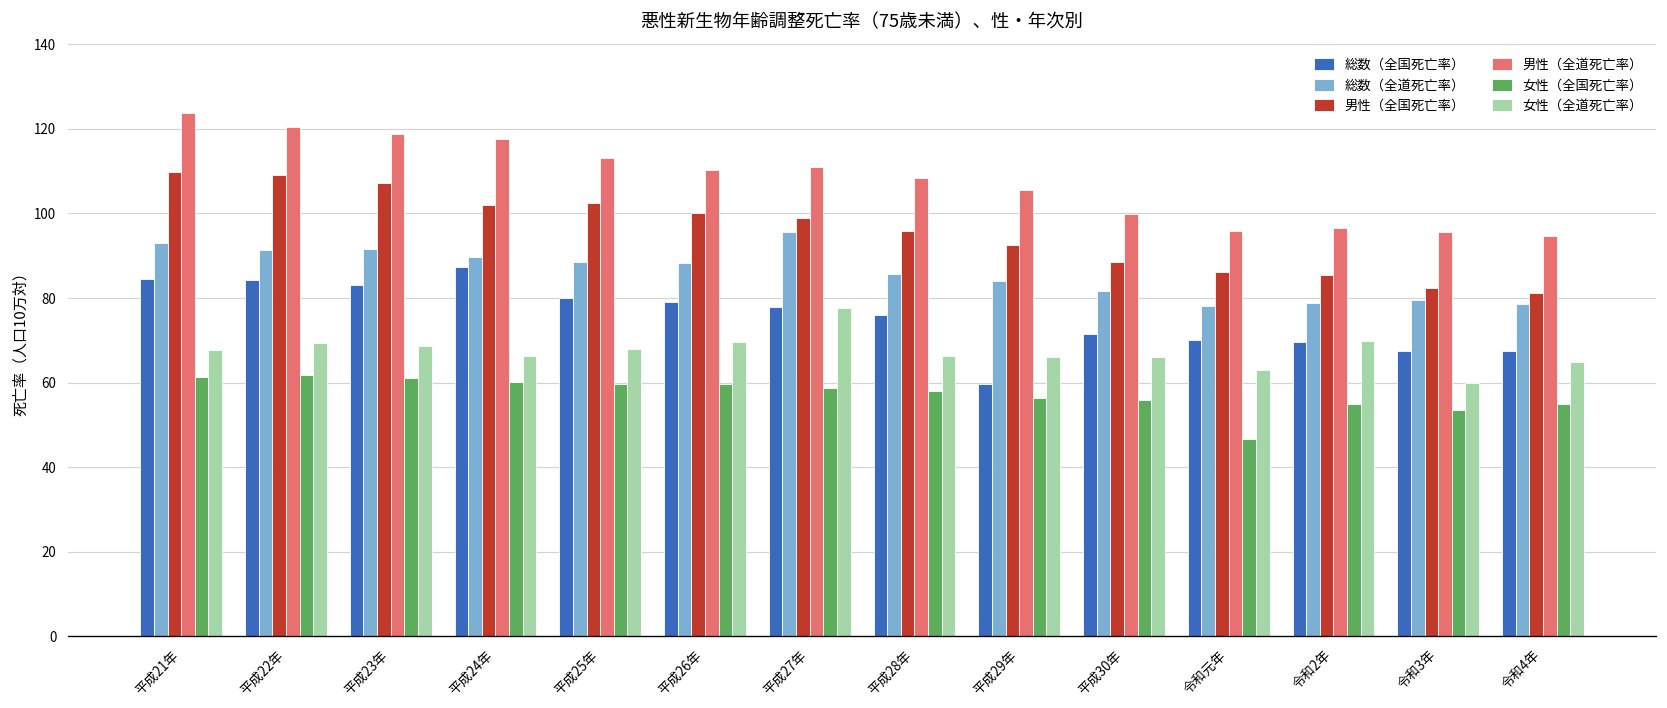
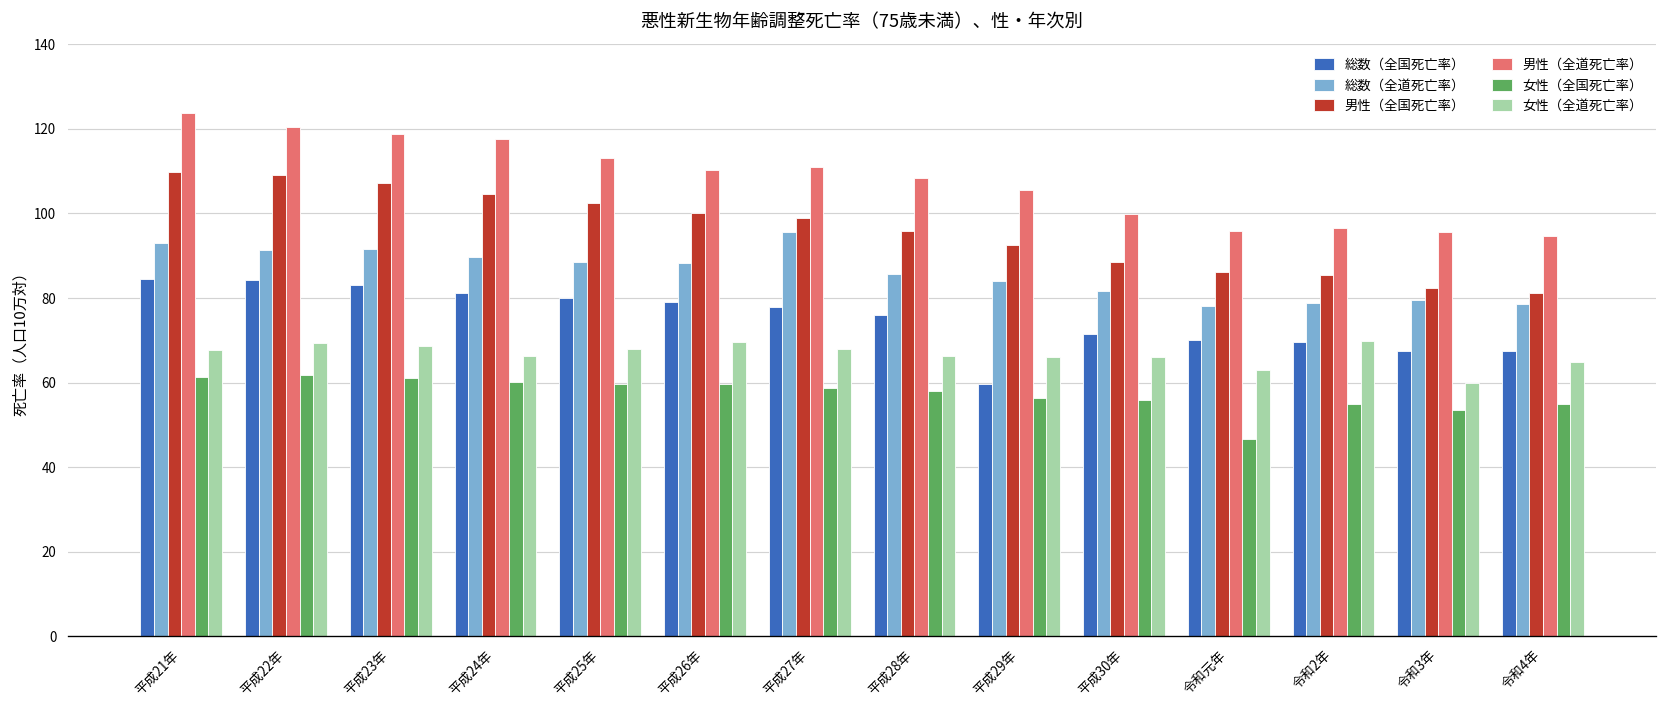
  {
    "総数（全国死亡率）": {
      "平成21年": 84,
      "平成22年": 84,
      "平成23年": 83,
-     "平成24年": 87,
+     "平成24年": 81,
      "平成25年": 80,
      "平成26年": 79,
      "平成27年": 78,
      "平成28年": 76,
      "平成29年": 60,
      "平成30年": 72,
      "令和元年": 70,
      "令和2年": 70,
      "令和3年": 67,
      "令和4年": 67
    },
    "総数（全道死亡率）": {
      "平成21年": 93,
      "平成22年": 91,
      "平成23年": 92,
      "平成24年": 90,
      "平成25年": 89,
      "平成26年": 88,
      "平成27年": 96,
      "平成28年": 86,
      "平成29年": 84,
      "平成30年": 82,
      "令和元年": 78,
      "令和2年": 79,
      "令和3年": 79,
      "令和4年": 79
    },
    "男性（全国死亡率）": {
      "平成21年": 110,
      "平成22年": 109,
      "平成23年": 107,
-     "平成24年": 102,
+     "平成24年": 105,
      "平成25年": 102,
      "平成26年": 100,
      "平成27年": 99,
      "平成28年": 96,
      "平成29年": 92,
      "平成30年": 89,
      "令和元年": 86,
      "令和2年": 86,
      "令和3年": 82,
      "令和4年": 81
    },
    "男性（全道死亡率）": {
      "平成21年": 124,
      "平成22年": 120,
      "平成23年": 119,
      "平成24年": 118,
      "平成25年": 113,
      "平成26年": 110,
      "平成27年": 111,
      "平成28年": 109,
      "平成29年": 106,
      "平成30年": 100,
      "令和元年": 96,
      "令和2年": 97,
      "令和3年": 96,
      "令和4年": 95
    },
    "女性（全国死亡率）": {
      "平成21年": 61,
      "平成22年": 62,
      "平成23年": 61,
      "平成24年": 60,
      "平成25年": 60,
      "平成26年": 60,
      "平成27年": 59,
      "平成28年": 58,
      "平成29年": 56,
      "平成30年": 56,
      "令和元年": 47,
      "令和2年": 55,
      "令和3年": 54,
      "令和4年": 55
    },
    "女性（全道死亡率）": {
      "平成21年": 68,
      "平成22年": 69,
      "平成23年": 69,
      "平成24年": 66,
      "平成25年": 68,
      "平成26年": 70,
-     "平成27年": 78,
+     "平成27年": 68,
      "平成28年": 66,
      "平成29年": 66,
      "平成30年": 66,
      "令和元年": 63,
      "令和2年": 70,
      "令和3年": 60,
      "令和4年": 65
    }
  }
